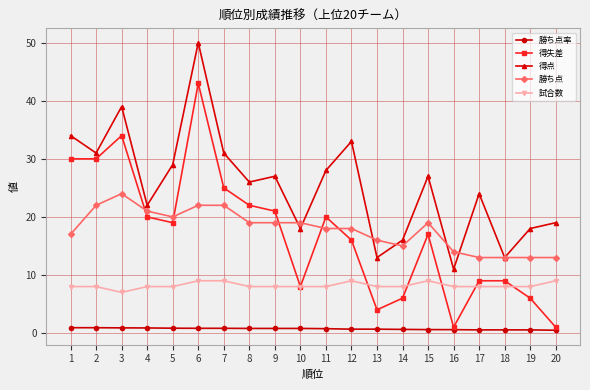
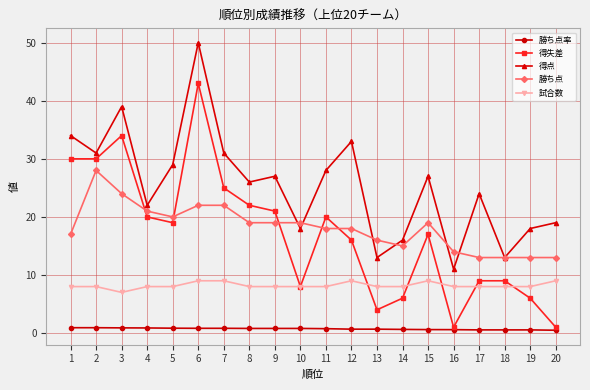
  {
    "勝ち点": {
      "1": 17,
-     "2": 22,
+     "2": 28,
      "3": 24,
      "4": 21,
      "5": 20,
      "6": 22,
      "7": 22,
      "8": 19,
      "9": 19,
      "10": 19,
      "11": 18,
      "12": 18,
      "13": 16,
      "14": 15,
      "15": 19,
      "16": 14,
      "17": 13,
      "19": 13,
      "20": 13
    },
    "試合数": {
      "1": 8,
      "2": 8,
      "3": 7,
      "4": 8,
      "5": 8,
      "6": 9,
      "7": 9,
      "8": 8,
      "9": 8,
      "11": 8,
      "12": 9,
      "13": 8,
      "14": 8,
      "15": 9,
      "16": 8,
      "17": 8,
      "18": 8,
      "19": 8,
      "20": 9
    }
  }
